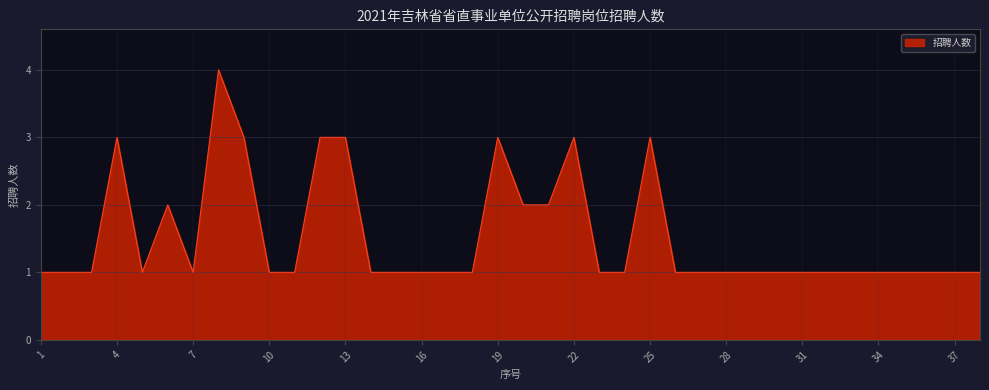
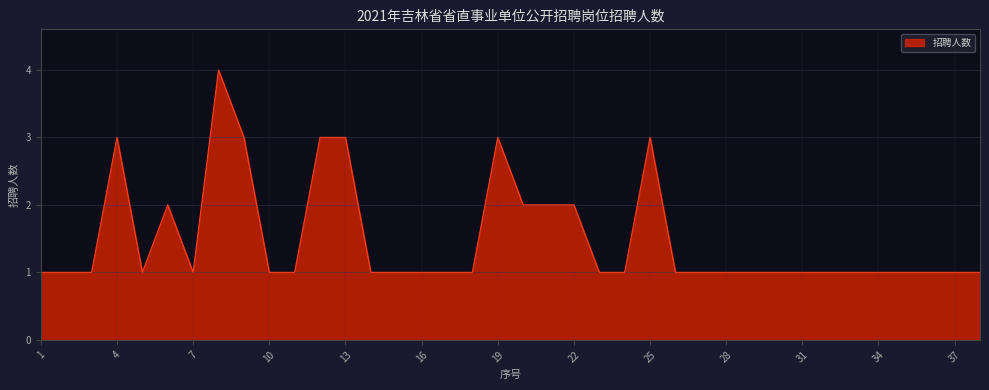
  {
    "1": 1,
    "4": 3,
    "7": 1,
    "10": 1,
    "13": 3,
    "16": 1,
    "19": 3,
-   "22": 3,
+   "22": 2,
    "25": 3,
    "28": 1,
    "31": 1,
    "34": 1,
    "37": 1
  }
